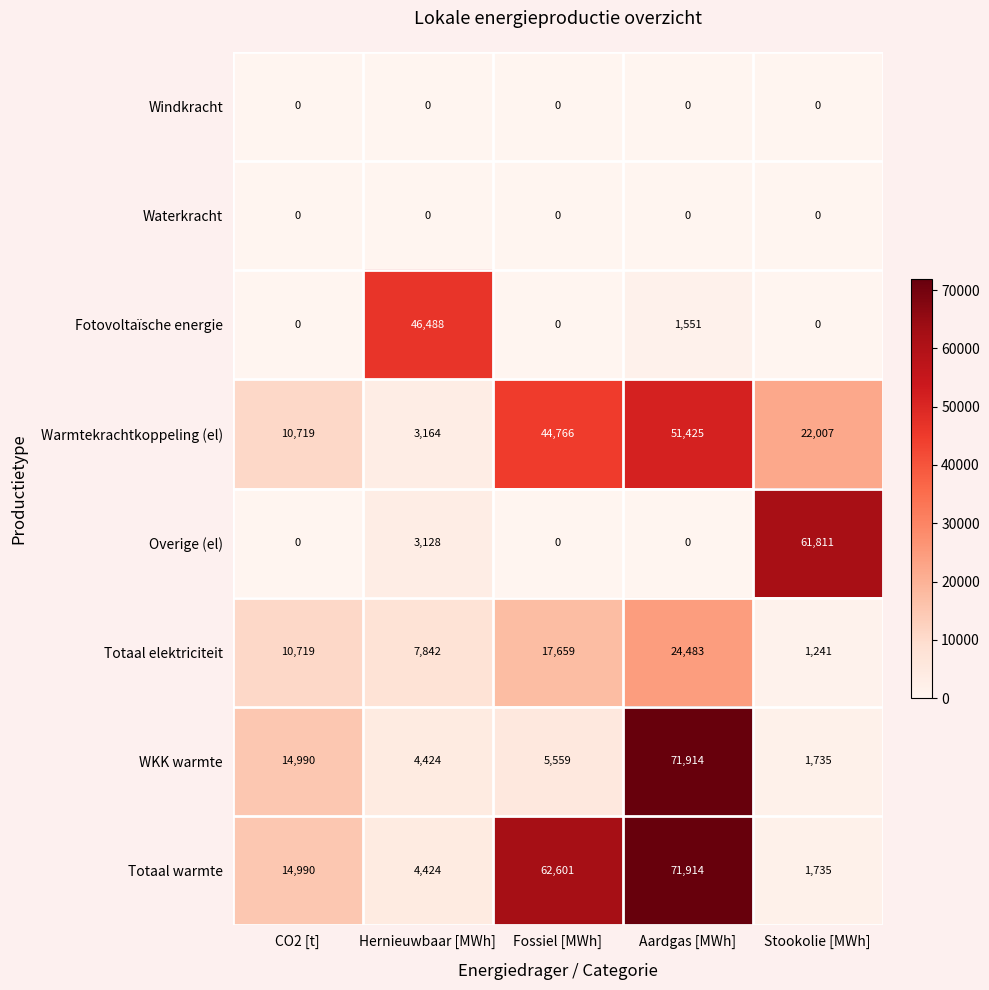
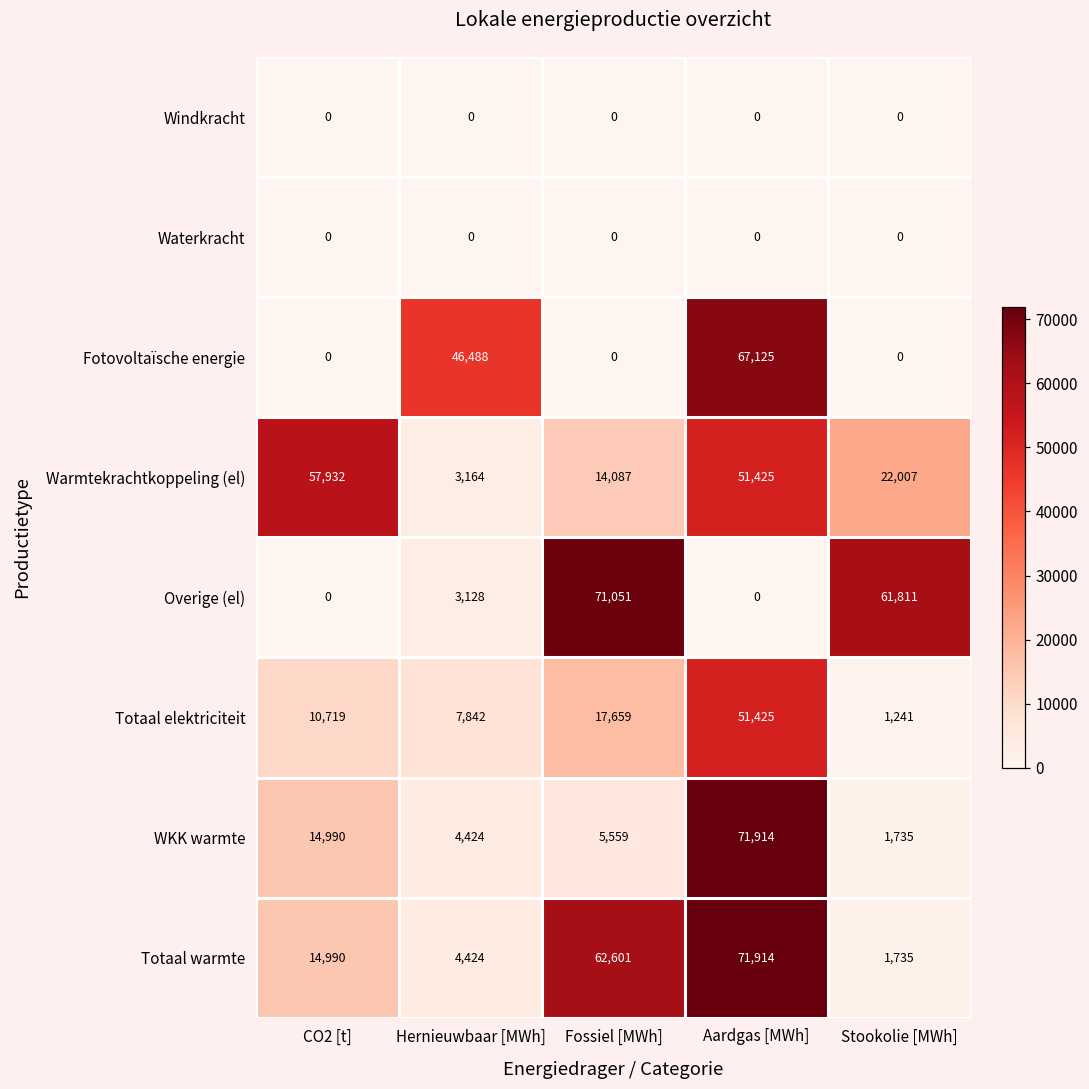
  {
    "Windkracht": {
      "CO2 [t]": "0",
      "Hernieuwbaar [MWh]": "0",
      "Fossiel [MWh]": "0",
      "Aardgas [MWh]": "0",
      "Stookolie [MWh]": "0"
    },
    "Waterkracht": {
      "CO2 [t]": "0",
      "Hernieuwbaar [MWh]": "0",
      "Fossiel [MWh]": "0",
      "Aardgas [MWh]": "0",
      "Stookolie [MWh]": "0"
    },
    "Fotovoltaïsche energie": {
      "CO2 [t]": "0",
      "Hernieuwbaar [MWh]": "46,488",
      "Fossiel [MWh]": "0",
-     "Aardgas [MWh]": "1,551",
+     "Aardgas [MWh]": "67,125",
      "Stookolie [MWh]": "0"
    },
    "Warmtekrachtkoppeling (el)": {
-     "CO2 [t]": "10,719",
+     "CO2 [t]": "57,932",
      "Hernieuwbaar [MWh]": "3,164",
-     "Fossiel [MWh]": "44,766",
+     "Fossiel [MWh]": "14,087",
      "Aardgas [MWh]": "51,425",
      "Stookolie [MWh]": "22,007"
    },
    "Overige (el)": {
      "CO2 [t]": "0",
      "Hernieuwbaar [MWh]": "3,128",
-     "Fossiel [MWh]": "0",
+     "Fossiel [MWh]": "71,051",
      "Aardgas [MWh]": "0",
      "Stookolie [MWh]": "61,811"
    },
    "Totaal elektriciteit": {
      "CO2 [t]": "10,719",
      "Hernieuwbaar [MWh]": "7,842",
      "Fossiel [MWh]": "17,659",
-     "Aardgas [MWh]": "24,483",
+     "Aardgas [MWh]": "51,425",
      "Stookolie [MWh]": "1,241"
    },
    "WKK warmte": {
      "CO2 [t]": "14,990",
      "Hernieuwbaar [MWh]": "4,424",
      "Fossiel [MWh]": "5,559",
      "Aardgas [MWh]": "71,914",
      "Stookolie [MWh]": "1,735"
    },
    "Totaal warmte": {
      "CO2 [t]": "14,990",
      "Hernieuwbaar [MWh]": "4,424",
      "Fossiel [MWh]": "62,601",
      "Aardgas [MWh]": "71,914",
      "Stookolie [MWh]": "1,735"
    }
  }
